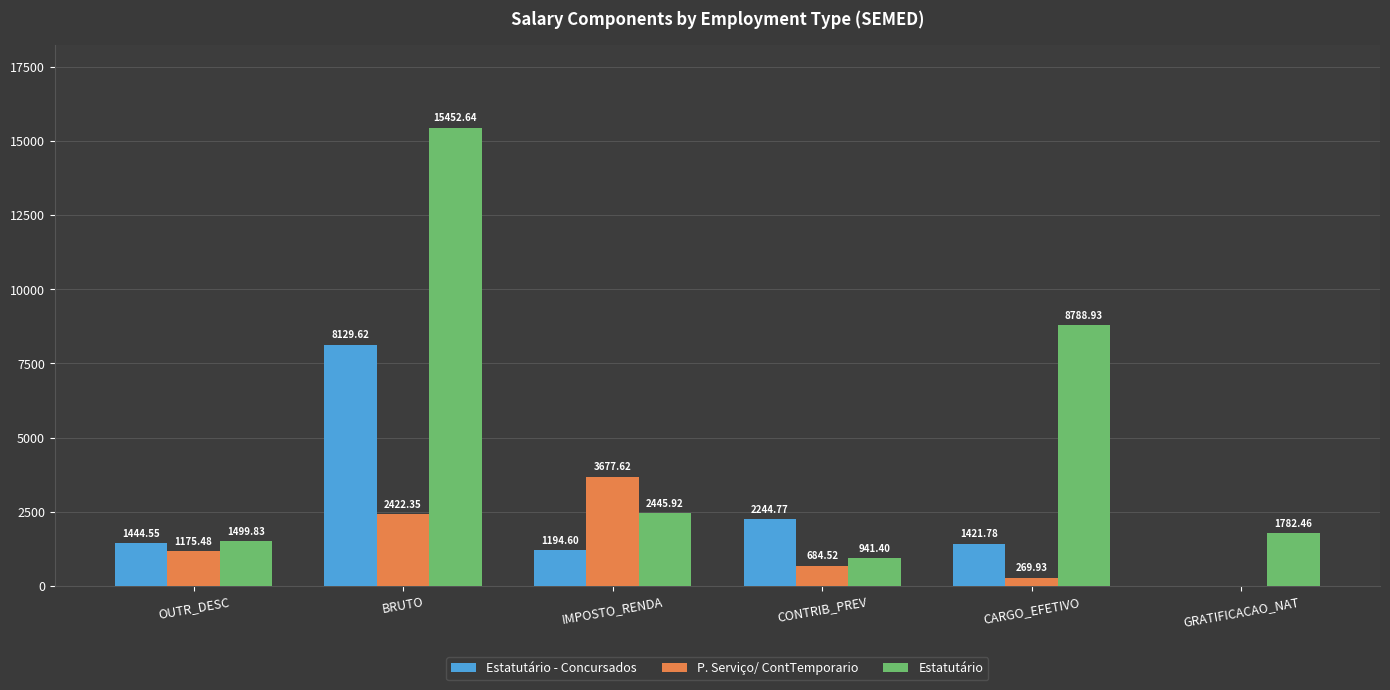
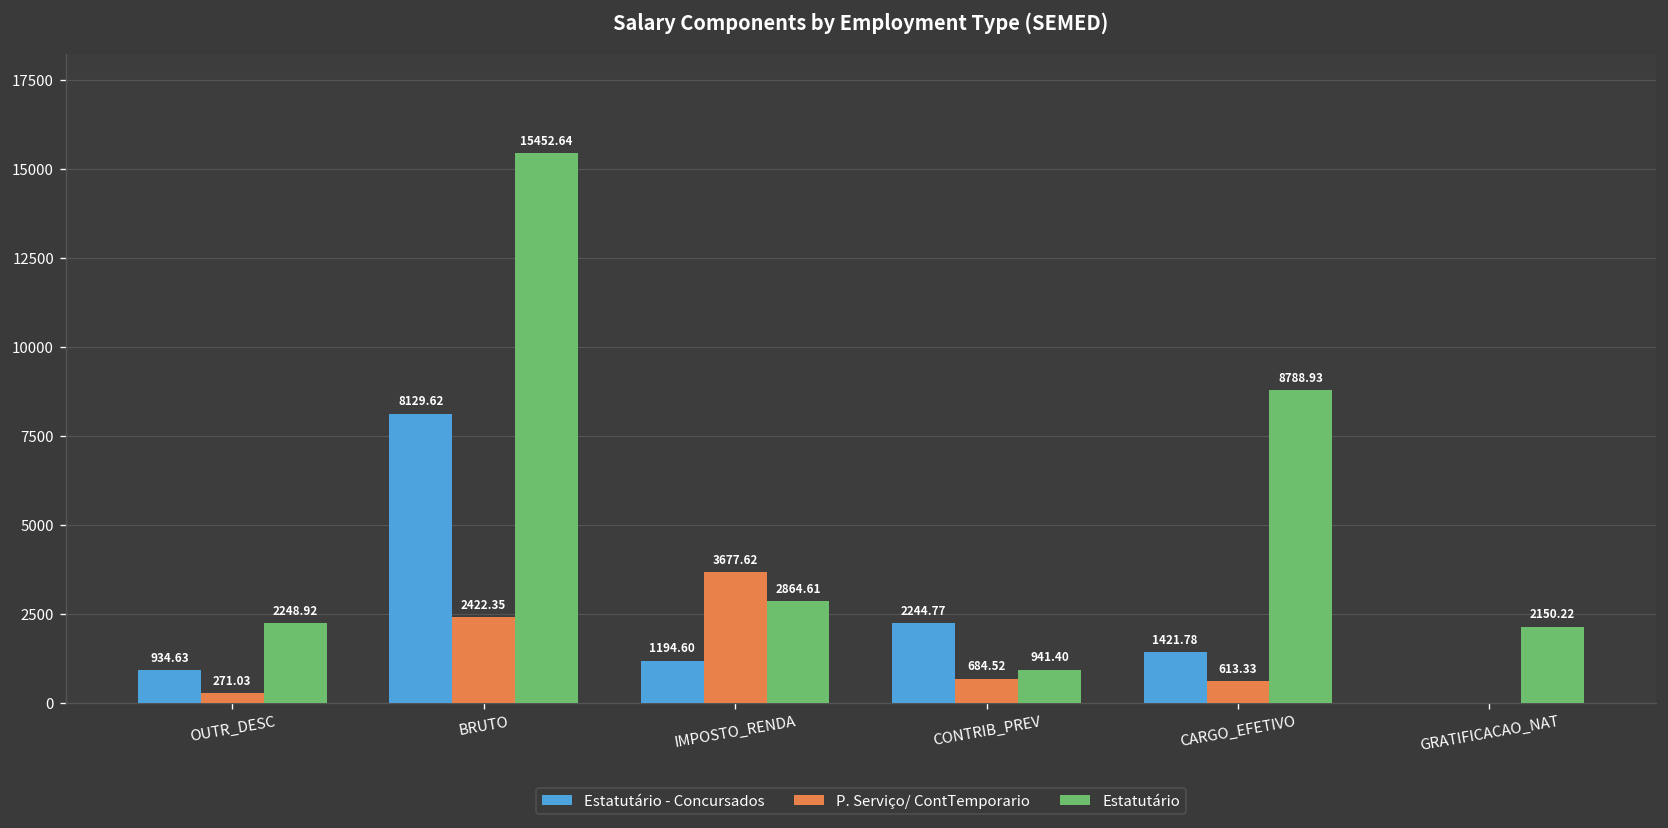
  {
    "Estatutário - Concursados": {
-     "OUTR_DESC": 1444.55,
+     "OUTR_DESC": 934.63,
      "BRUTO": 8129.62,
      "IMPOSTO_RENDA": 1194.60,
      "CONTRIB_PREV": 2244.77,
      "CARGO_EFETIVO": 1421.78
    },
    "P. Serviço/ ContTemporario": {
-     "OUTR_DESC": 1175.48,
+     "OUTR_DESC": 271.03,
      "BRUTO": 2422.35,
      "IMPOSTO_RENDA": 3677.62,
      "CONTRIB_PREV": 684.52,
-     "CARGO_EFETIVO": 269.93
+     "CARGO_EFETIVO": 613.33
    },
    "Estatutário": {
-     "OUTR_DESC": 1499.83,
+     "OUTR_DESC": 2248.92,
      "BRUTO": 15452.64,
-     "IMPOSTO_RENDA": 2445.92,
+     "IMPOSTO_RENDA": 2864.61,
      "CONTRIB_PREV": 941.40,
      "CARGO_EFETIVO": 8788.93,
-     "GRATIFICACAO_NAT": 1782.46
+     "GRATIFICACAO_NAT": 2150.22
    }
  }
